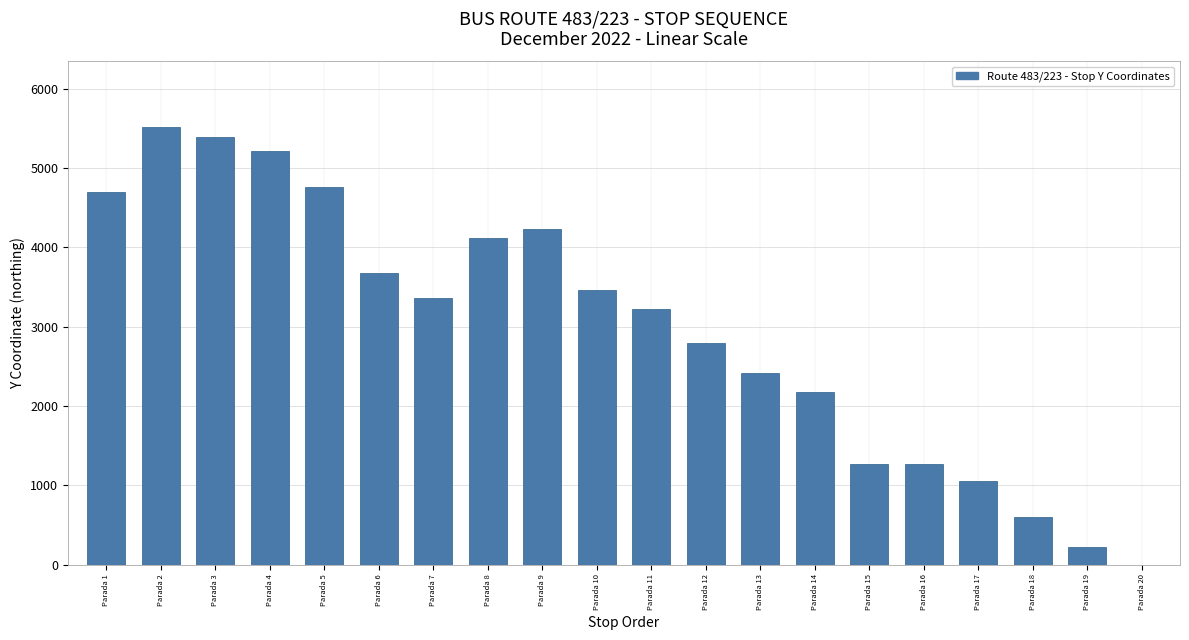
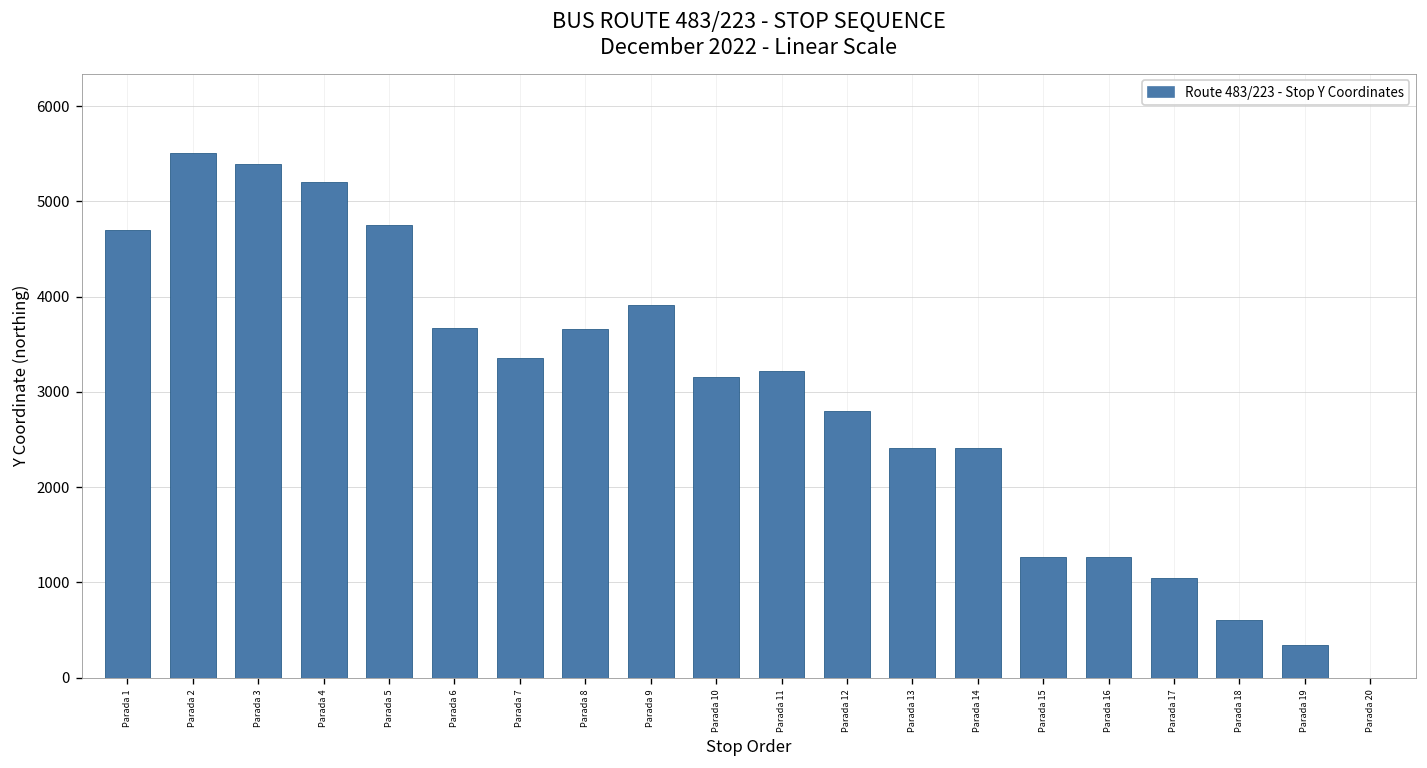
  {
    "Parada 1": 4700,
    "Parada 2": 5500,
    "Parada 3": 5400,
    "Parada 4": 5200,
    "Parada 5": 4800,
    "Parada 6": 3700,
    "Parada 7": 3400,
-   "Parada 8": 4100,
-   "Parada 9": 4200,
-   "Parada 10": 3500,
+   "Parada 8": 3700,
+   "Parada 9": 3900,
+   "Parada 10": 3200,
    "Parada 11": 3200,
    "Parada 12": 2800,
    "Parada 13": 2400,
-   "Parada 14": 2200,
+   "Parada 14": 2400,
    "Parada 15": 1300,
    "Parada 16": 1300,
    "Parada 17": 1000,
    "Parada 18": 600,
-   "Parada 19": 200,
+   "Parada 19": 300,
    "Parada 20": 0
  }
